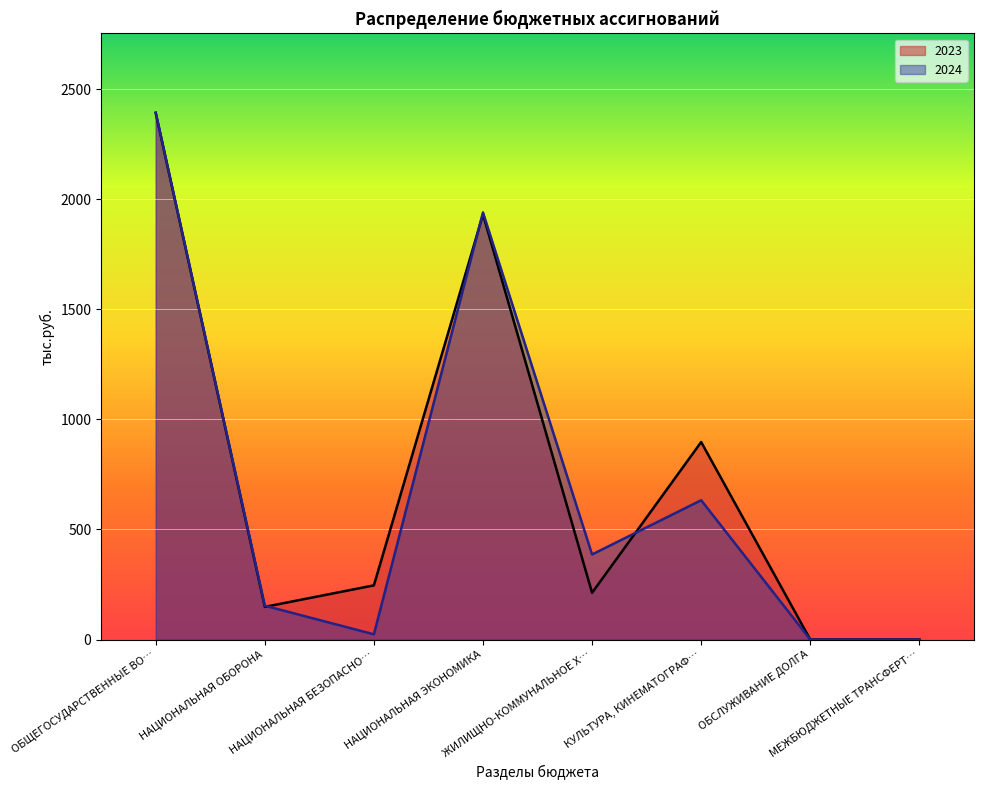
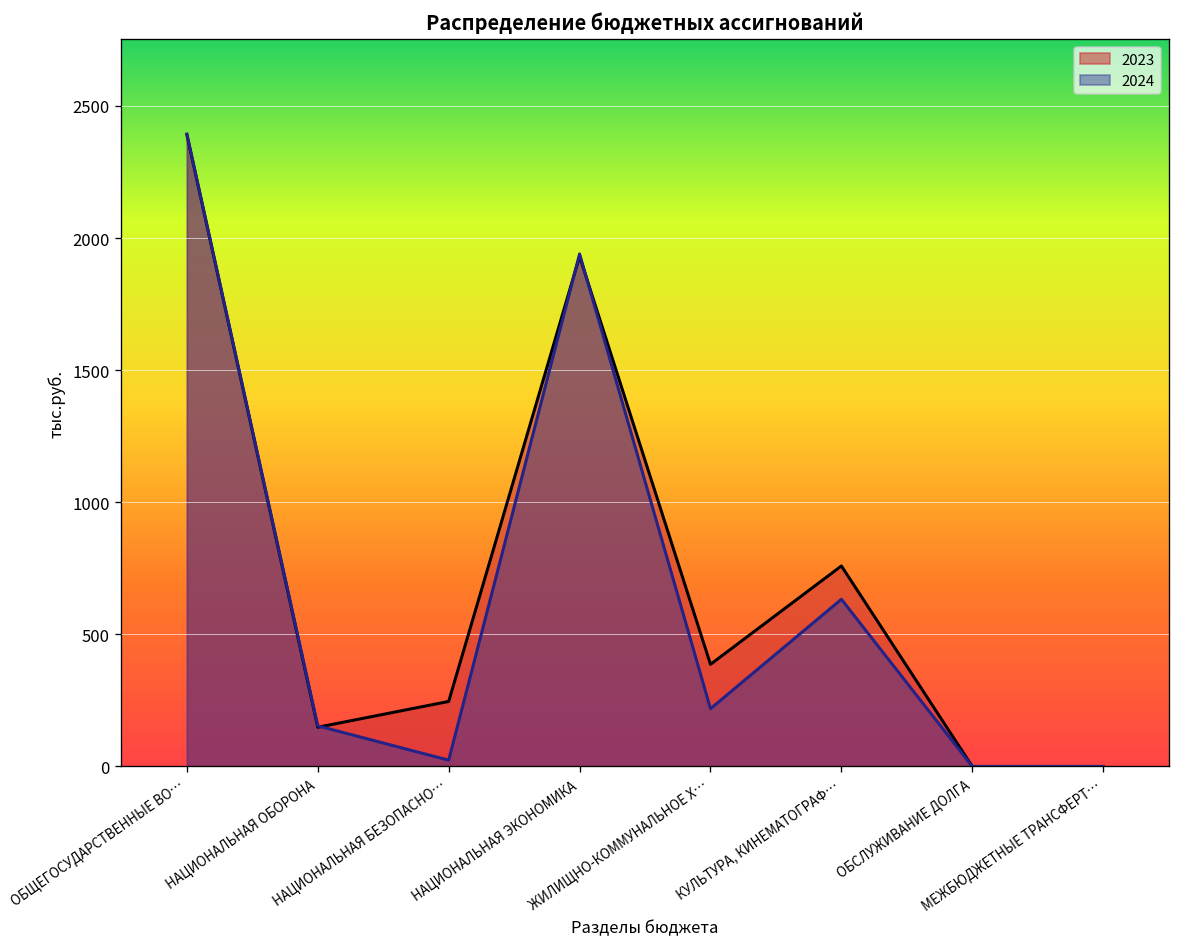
  {
    "2023": {
      "НАЦИОНАЛЬНАЯ БЕЗОПАСНО…": 250,
-     "ЖИЛИЩНО-КОММУНАЛЬНОЕ Х…": 210,
-     "КУЛЬТУРА, КИНЕМАТОГРАФ…": 900
+     "ЖИЛИЩНО-КОММУНАЛЬНОЕ Х…": 390,
+     "КУЛЬТУРА, КИНЕМАТОГРАФ…": 760
    },
    "2024": {
      "НАЦИОНАЛЬНАЯ БЕЗОПАСНО…": 20,
-     "ЖИЛИЩНО-КОММУНАЛЬНОЕ Х…": 390,
+     "ЖИЛИЩНО-КОММУНАЛЬНОЕ Х…": 220,
      "КУЛЬТУРА, КИНЕМАТОГРАФ…": 630
    }
  }
